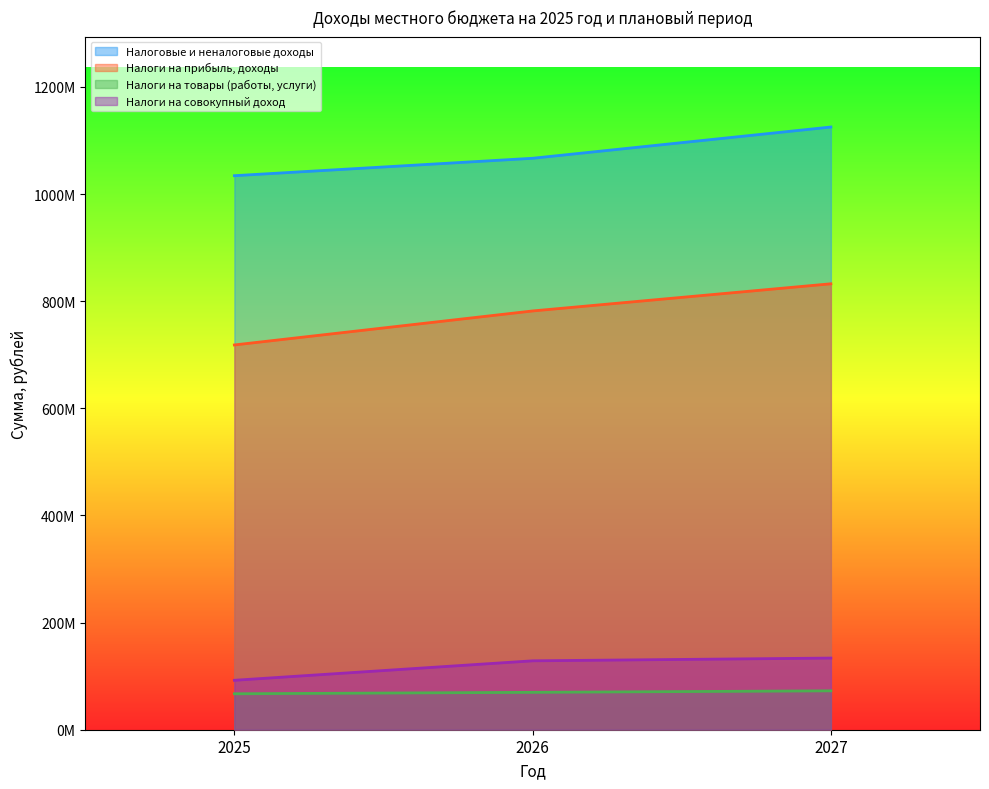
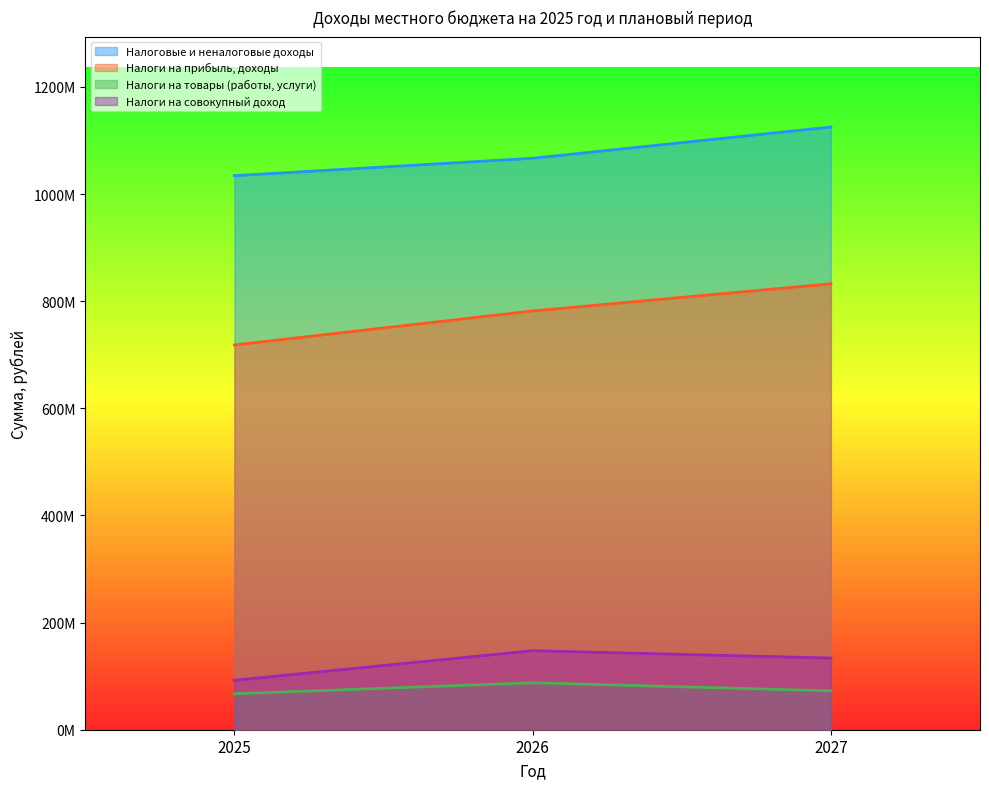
  {
    "Налоговые и неналоговые доходы": {
      "2025": 1030000000,
      "2026": 1070000000,
      "2027": 1130000000
    },
    "Налоги на прибыль, доходы": {
      "2025": 720000000,
      "2026": 780000000,
      "2027": 830000000
    },
    "Налоги на товары (работы, услуги)": {
      "2025": 70000000,
-     "2026": 70000000,
+     "2026": 90000000,
      "2027": 70000000
    },
    "Налоги на совокупный доход": {
      "2025": 90000000,
-     "2026": 130000000,
+     "2026": 150000000,
      "2027": 130000000
    }
  }
